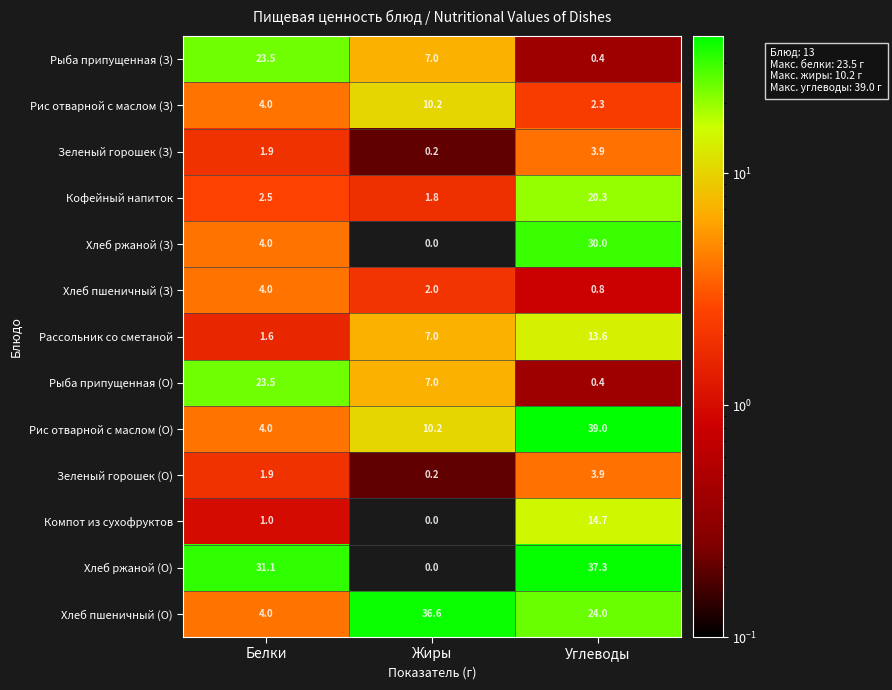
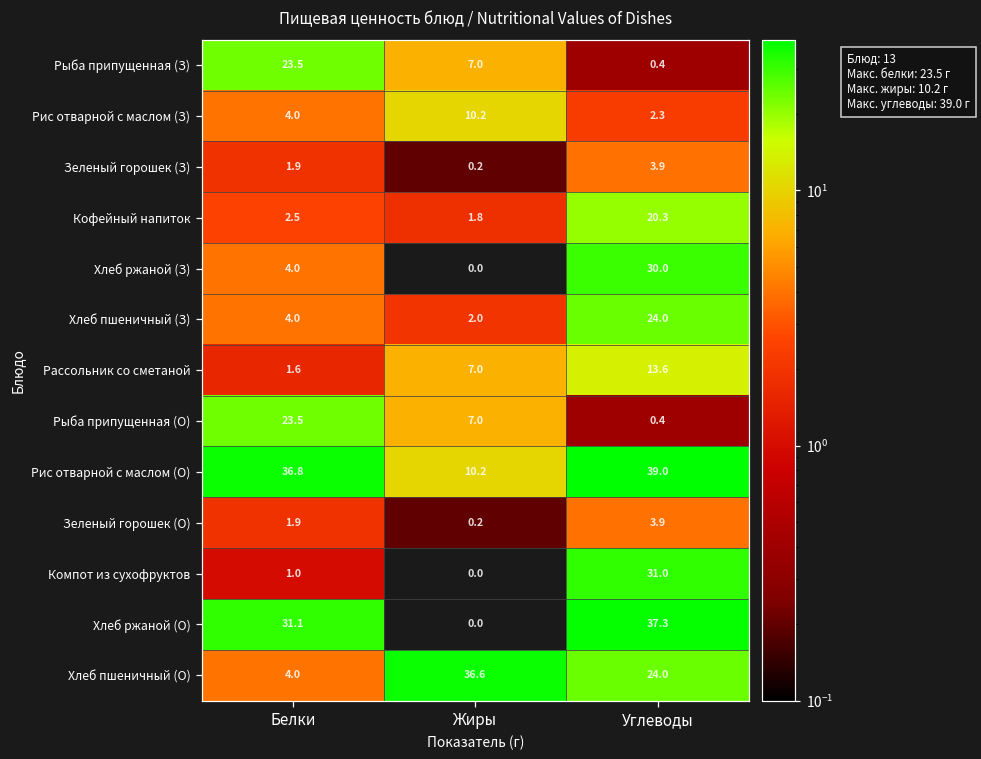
  {
    "Рыба припущенная (З)": {
      "Белки": 23.5,
      "Жиры": 7.0,
      "Углеводы": 0.4
    },
    "Рис отварной с маслом (З)": {
      "Белки": 4.0,
      "Жиры": 10.2,
      "Углеводы": 2.3
    },
    "Зеленый горошек (З)": {
      "Белки": 1.9,
      "Жиры": 0.2,
      "Углеводы": 3.9
    },
    "Кофейный напиток": {
      "Белки": 2.5,
      "Жиры": 1.8,
      "Углеводы": 20.3
    },
    "Хлеб ржаной (З)": {
      "Белки": 4.0,
      "Жиры": 0.0,
      "Углеводы": 30.0
    },
    "Хлеб пшеничный (З)": {
      "Белки": 4.0,
      "Жиры": 2.0,
-     "Углеводы": 0.8
+     "Углеводы": 24.0
    },
    "Рассольник со сметаной": {
      "Белки": 1.6,
      "Жиры": 7.0,
      "Углеводы": 13.6
    },
    "Рыба припущенная (О)": {
      "Белки": 23.5,
      "Жиры": 7.0,
      "Углеводы": 0.4
    },
    "Рис отварной с маслом (О)": {
-     "Белки": 4.0,
+     "Белки": 36.8,
      "Жиры": 10.2,
      "Углеводы": 39.0
    },
    "Зеленый горошек (О)": {
      "Белки": 1.9,
      "Жиры": 0.2,
      "Углеводы": 3.9
    },
    "Компот из сухофруктов": {
      "Белки": 1.0,
      "Жиры": 0.0,
-     "Углеводы": 14.7
+     "Углеводы": 31.0
    },
    "Хлеб ржаной (О)": {
      "Белки": 31.1,
      "Жиры": 0.0,
      "Углеводы": 37.3
    },
    "Хлеб пшеничный (О)": {
      "Белки": 4.0,
      "Жиры": 36.6,
      "Углеводы": 24.0
    }
  }
